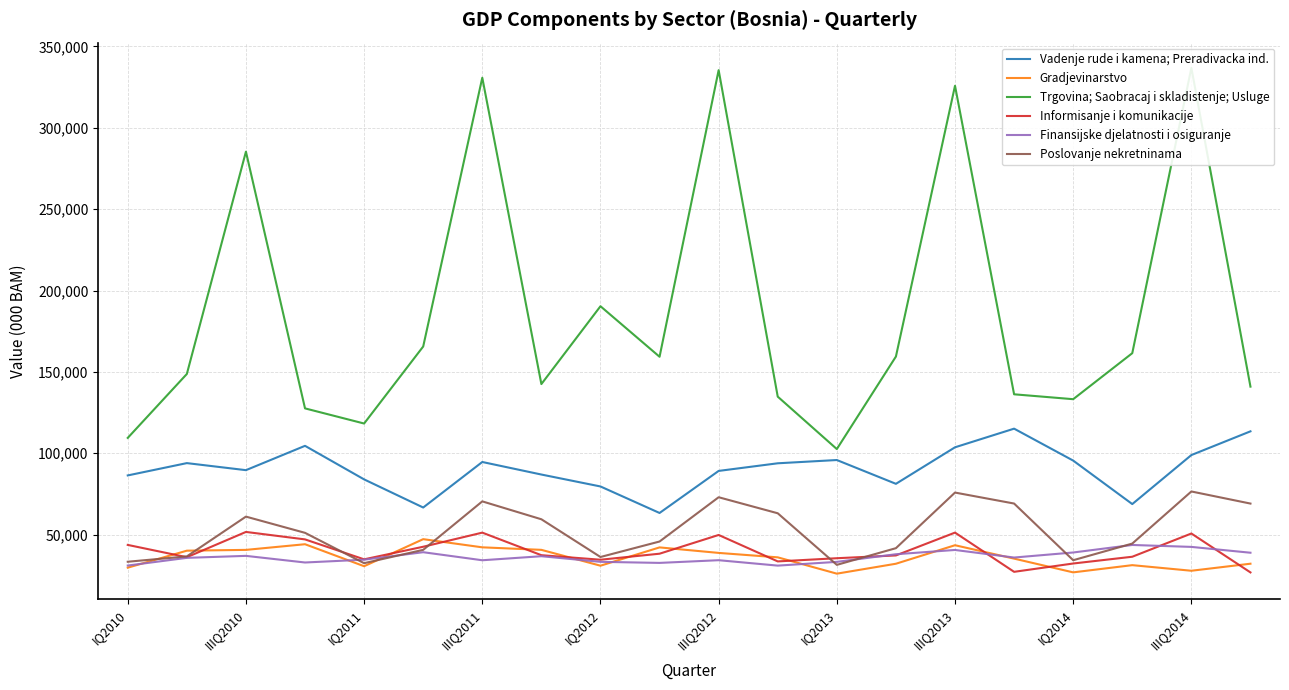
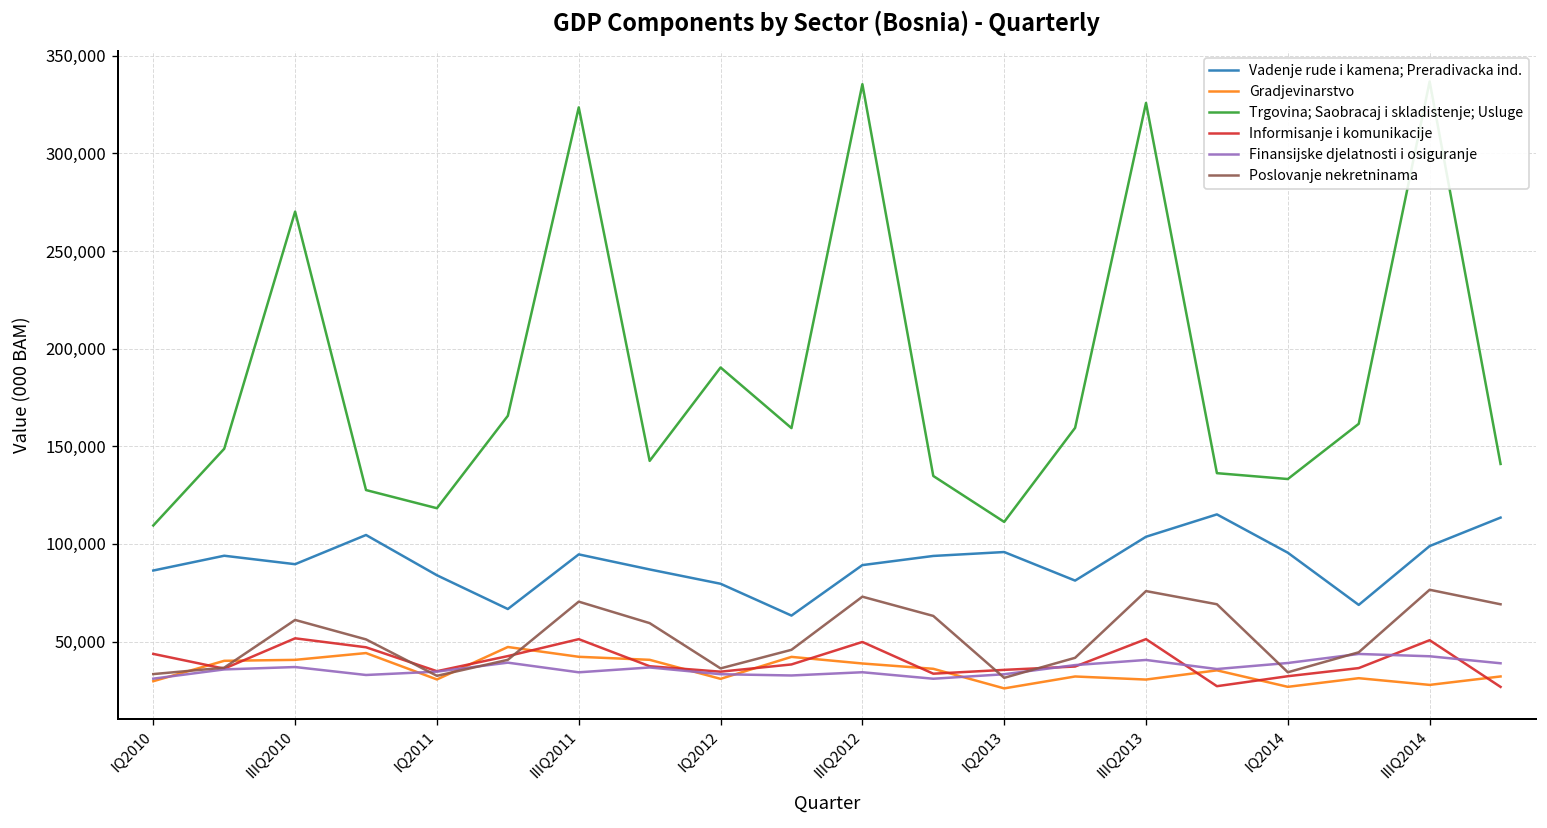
  {
    "Vadenje rude i kamena; Preradivacka ind.": {
      "IQ2010": "86,000",
      "IIIQ2010": "90,000",
      "IQ2011": "84,000",
      "IIIQ2011": "95,000",
      "IQ2012": "80,000",
      "IIIQ2012": "89,000",
      "IQ2013": "96,000",
      "IIIQ2013": "104,000",
      "IQ2014": "95,000",
      "IIIQ2014": "99,000"
    },
    "Gradjevinarstvo": {
      "IIIQ2010": "41,000",
      "IQ2011": "31,000",
      "IIIQ2011": "42,000",
      "IQ2012": "31,000",
      "IIIQ2012": "39,000",
      "IQ2013": "26,000",
-     "IIIQ2013": "43,000",
+     "IIIQ2013": "31,000",
      "IQ2014": "27,000",
      "IIIQ2014": "28,000"
    },
    "Trgovina; Saobracaj i skladistenje; Usluge": {
      "IQ2010": "109,000",
-     "IIIQ2010": "285,000",
+     "IIIQ2010": "270,000",
      "IQ2011": "118,000",
-     "IIIQ2011": "331,000",
+     "IIIQ2011": "324,000",
      "IQ2012": "190,000",
      "IIIQ2012": "335,000",
-     "IQ2013": "103,000",
+     "IQ2013": "111,000",
      "IIIQ2013": "326,000",
      "IQ2014": "133,000"
    },
    "Informisanje i komunikacije": {
      "IQ2010": "44,000",
      "IIIQ2010": "52,000",
      "IIIQ2011": "51,000",
      "IIIQ2012": "50,000",
      "IQ2013": "35,000",
      "IIIQ2013": "51,000",
      "IQ2014": "32,000",
      "IIIQ2014": "51,000"
    },
    "Finansijske djelatnosti i osiguranje": {
      "IIIQ2010": "37,000",
      "IIIQ2011": "34,000",
      "IIIQ2012": "34,000",
      "IQ2013": "33,000",
      "IIIQ2013": "41,000",
      "IQ2014": "39,000",
      "IIIQ2014": "42,000"
    },
    "Poslovanje nekretninama": {
      "IQ2010": "33,000",
      "IIIQ2010": "61,000",
      "IQ2011": "32,000",
      "IIIQ2011": "70,000",
      "IQ2012": "36,000",
      "IIIQ2012": "73,000",
      "IQ2013": "31,000",
      "IIIQ2013": "76,000",
      "IQ2014": "34,000",
      "IIIQ2014": "77,000"
    }
  }
